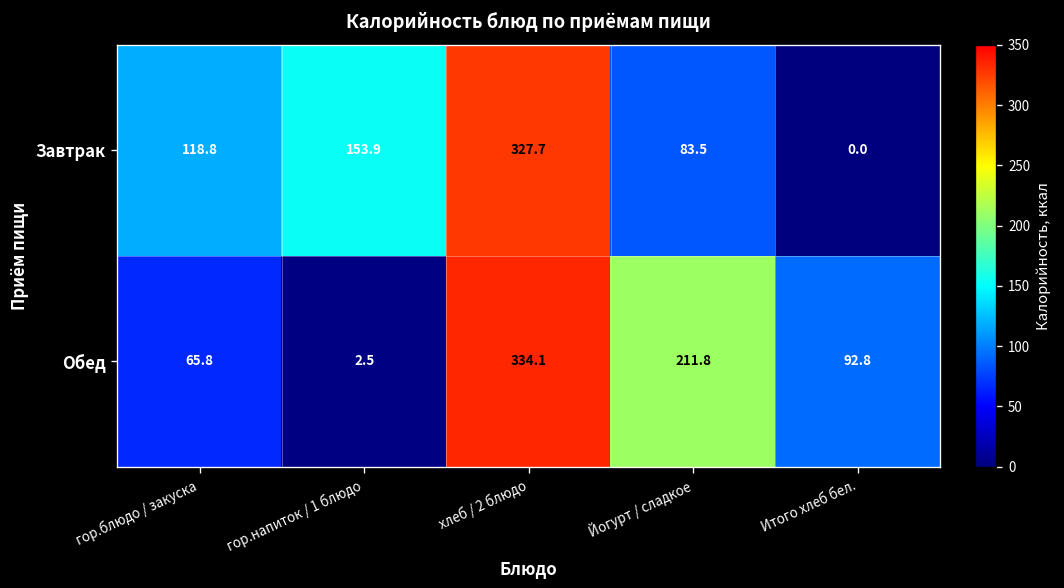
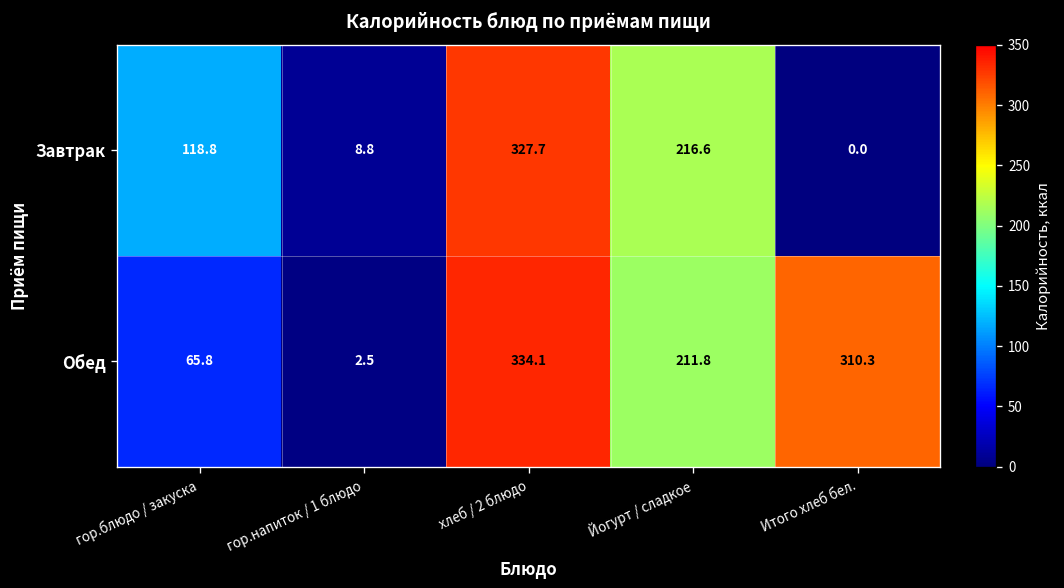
  {
    "Завтрак": {
      "гор.блюдо / закуска": 118.8,
-     "гор.напиток / 1 блюдо": 153.9,
+     "гор.напиток / 1 блюдо": 8.8,
      "хлеб / 2 блюдо": 327.7,
-     "Йогурт / сладкое": 83.5,
+     "Йогурт / сладкое": 216.6,
      "Итого хлеб бел.": 0.0
    },
    "Обед": {
      "гор.блюдо / закуска": 65.8,
      "гор.напиток / 1 блюдо": 2.5,
      "хлеб / 2 блюдо": 334.1,
      "Йогурт / сладкое": 211.8,
-     "Итого хлеб бел.": 92.8
+     "Итого хлеб бел.": 310.3
    }
  }
